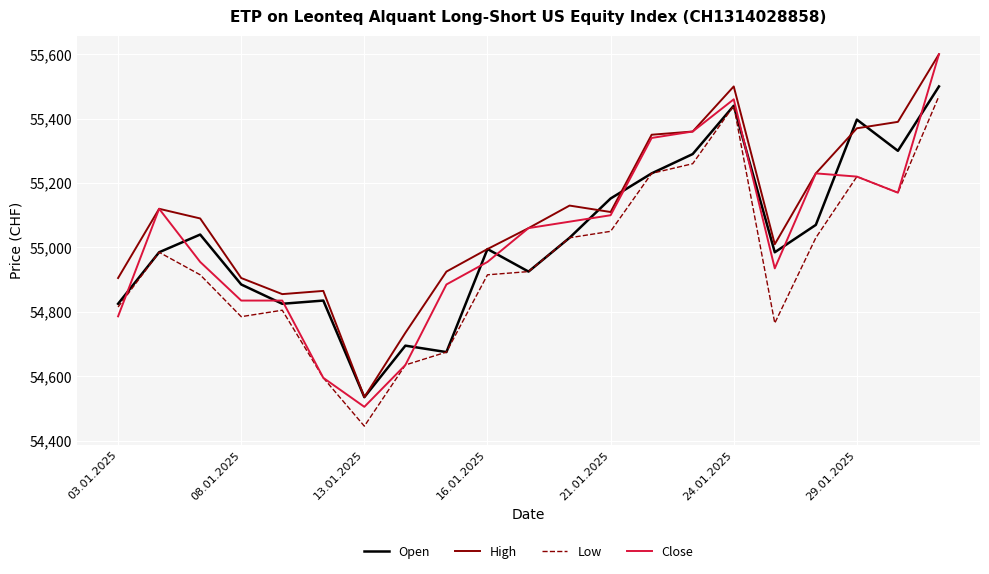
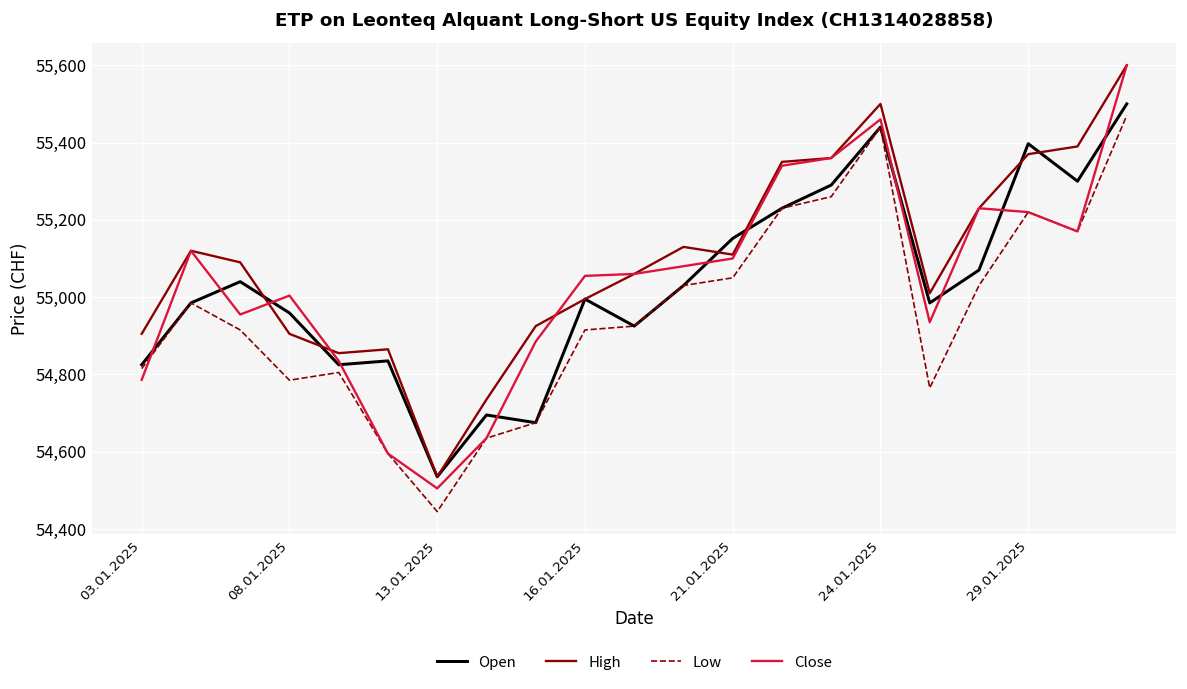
  {
    "Open": {
      "03.01.2025": "54,830",
-     "08.01.2025": "54,890",
+     "08.01.2025": "54,960",
      "21.01.2025": "55,150",
      "29.01.2025": "55,400"
    },
    "Close": {
      "03.01.2025": "54,790",
-     "08.01.2025": "54,840",
+     "08.01.2025": "55,000",
      "13.01.2025": "54,510",
-     "16.01.2025": "54,960",
+     "16.01.2025": "55,060",
      "21.01.2025": "55,100",
      "24.01.2025": "55,460"
    }
  }
